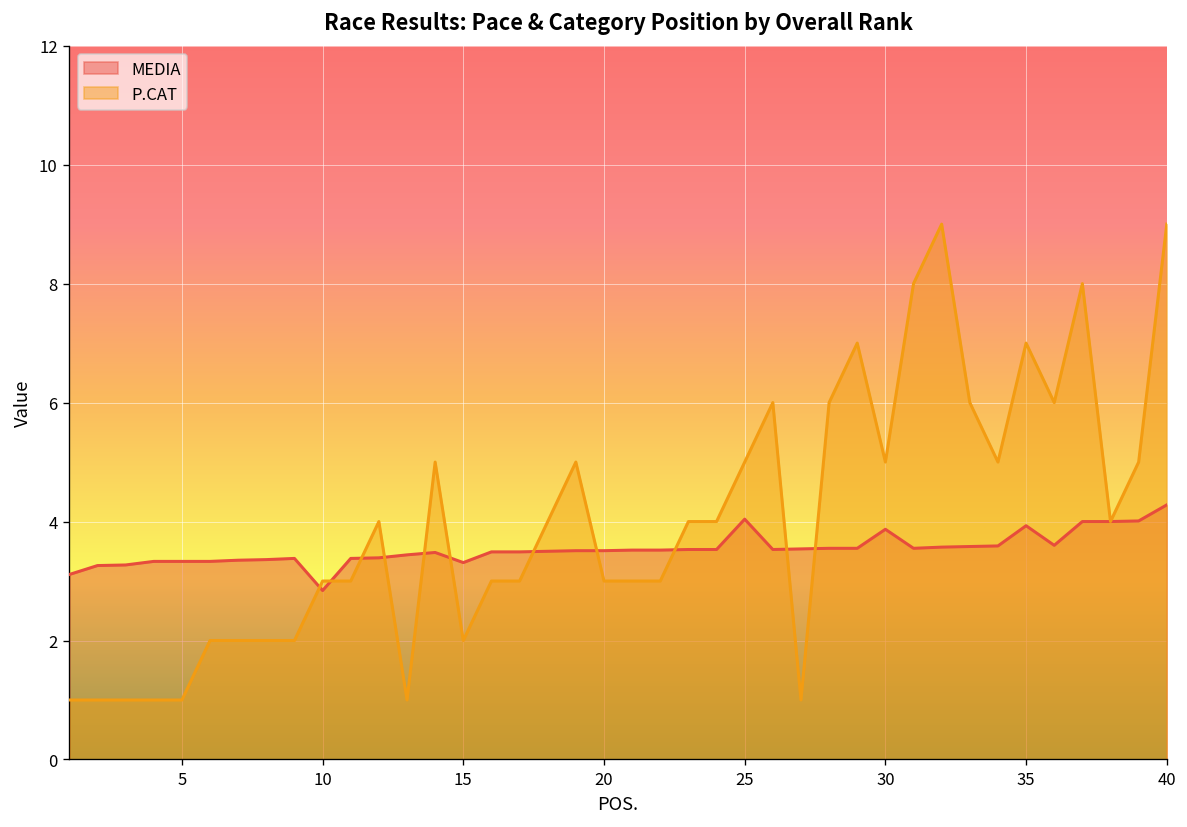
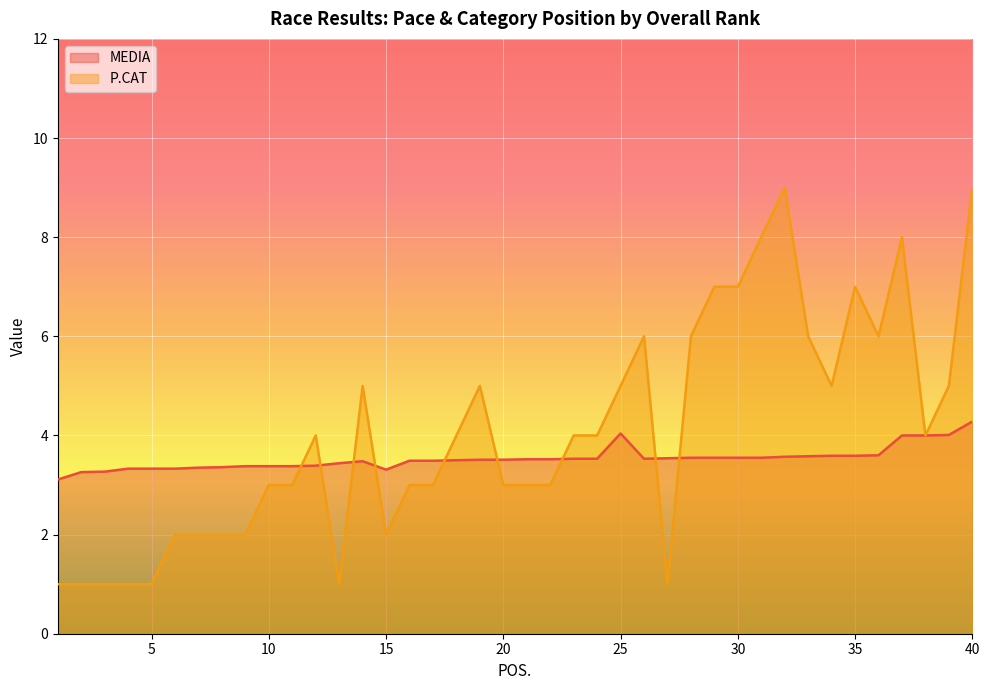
  {
    "MEDIA": {
      "5": 3.3,
-     "10": 2.8,
+     "10": 3.4,
      "15": 3.3,
      "20": 3.5,
      "25": 4.0,
-     "30": 3.9,
-     "35": 3.9,
+     "30": 3.6,
+     "35": 3.6,
      "40": 4.3
    },
    "P.CAT": {
      "5": 1,
      "10": 3,
      "15": 2,
      "20": 3,
      "25": 5,
-     "30": 5,
+     "30": 7,
      "35": 7,
      "40": 9
    }
  }
